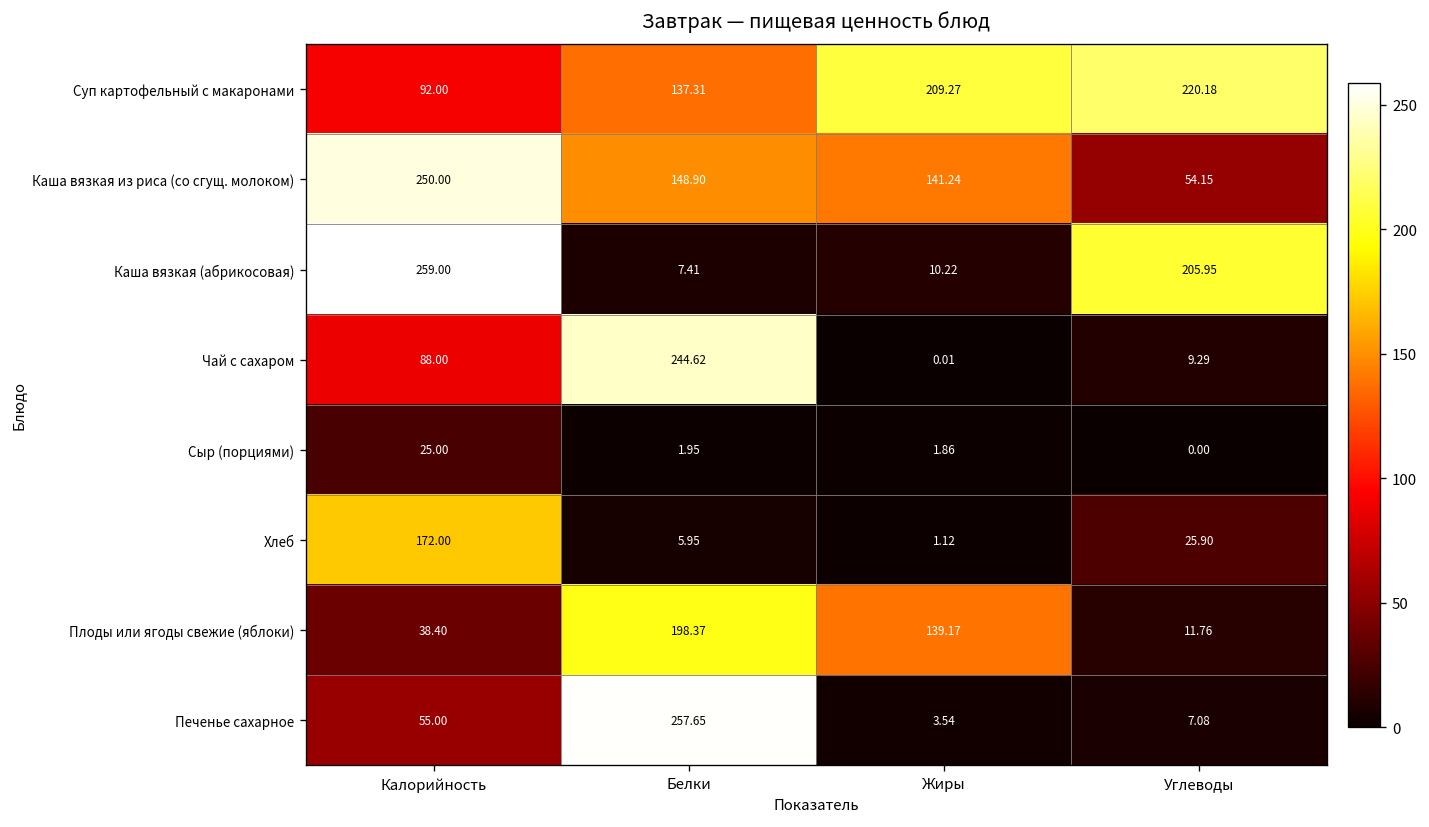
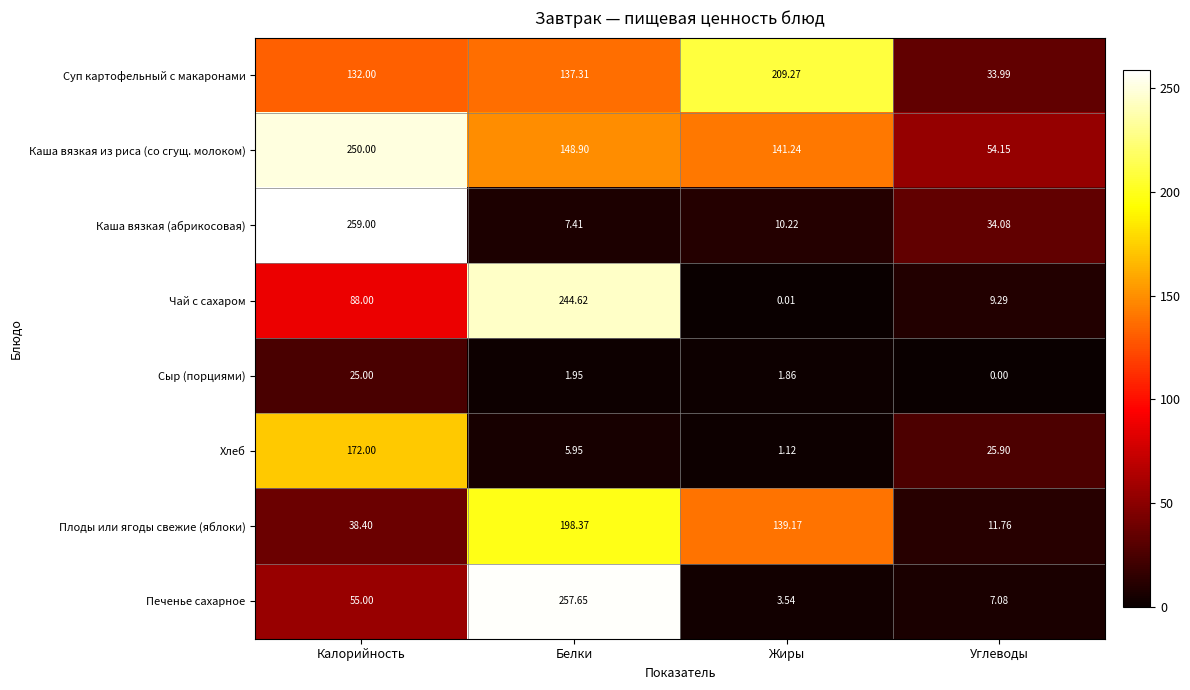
  {
    "Суп картофельный с макаронами": {
-     "Калорийность": 92.00,
+     "Калорийность": 132.00,
      "Белки": 137.31,
      "Жиры": 209.27,
-     "Углеводы": 220.18
+     "Углеводы": 33.99
    },
    "Каша вязкая из риса (со сгущ. молоком)": {
      "Калорийность": 250.00,
      "Белки": 148.90,
      "Жиры": 141.24,
      "Углеводы": 54.15
    },
    "Каша вязкая (абрикосовая)": {
      "Калорийность": 259.00,
      "Белки": 7.41,
      "Жиры": 10.22,
-     "Углеводы": 205.95
+     "Углеводы": 34.08
    },
    "Чай с сахаром": {
      "Калорийность": 88.00,
      "Белки": 244.62,
      "Жиры": 0.01,
      "Углеводы": 9.29
    },
    "Сыр (порциями)": {
      "Калорийность": 25.00,
      "Белки": 1.95,
      "Жиры": 1.86,
      "Углеводы": 0.00
    },
    "Хлеб": {
      "Калорийность": 172.00,
      "Белки": 5.95,
      "Жиры": 1.12,
      "Углеводы": 25.90
    },
    "Плоды или ягоды свежие (яблоки)": {
      "Калорийность": 38.40,
      "Белки": 198.37,
      "Жиры": 139.17,
      "Углеводы": 11.76
    },
    "Печенье сахарное": {
      "Калорийность": 55.00,
      "Белки": 257.65,
      "Жиры": 3.54,
      "Углеводы": 7.08
    }
  }
